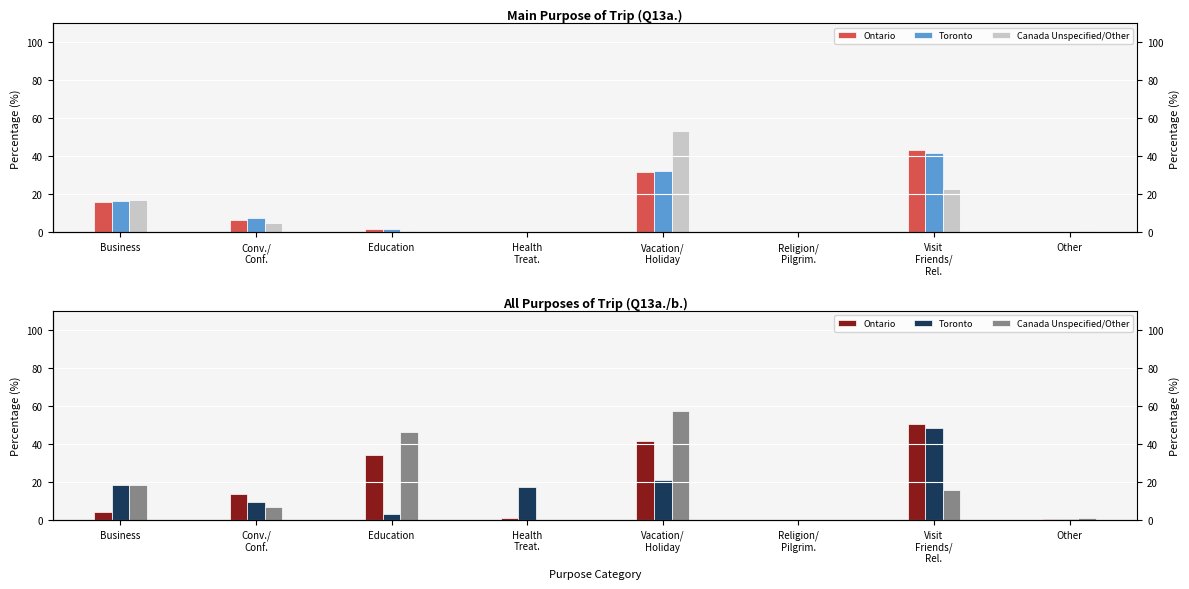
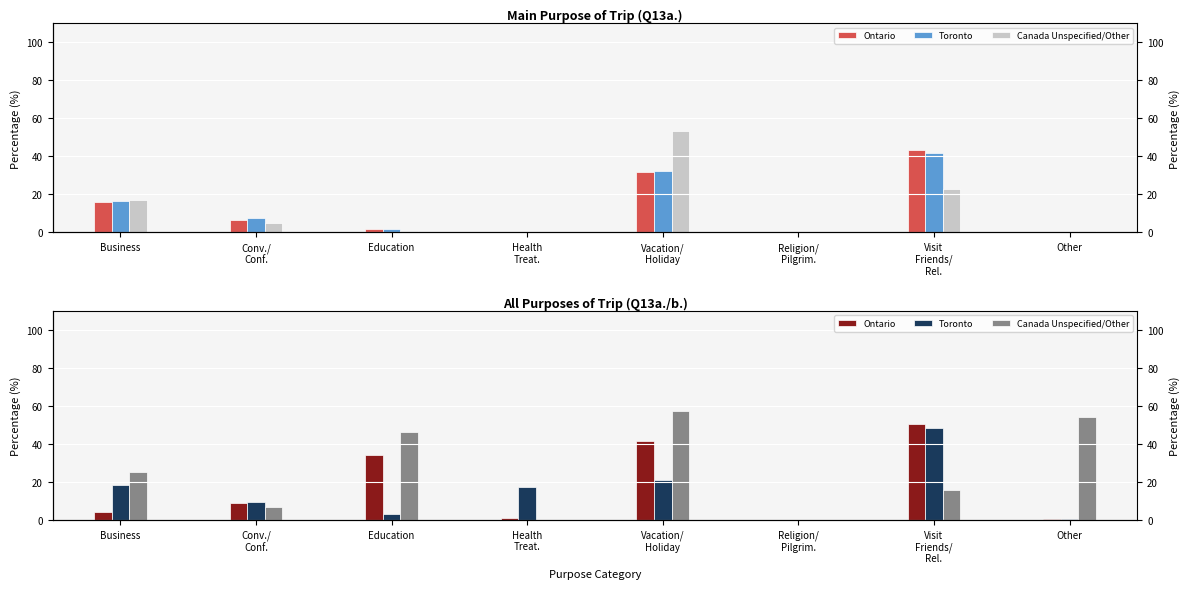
  {
    "All Purposes of Trip (Q13a./b.)": {
      "Ontario": {
        "Business": 4,
-       "Conv./ Conf.": 14,
+       "Conv./ Conf.": 9,
        "Education": 34,
        "Vacation/ Holiday": 41,
        "Visit Friends/ Rel.": 50
      },
      "Toronto": {
        "Business": 19,
        "Conv./ Conf.": 10,
        "Education": 3,
        "Health Treat.": 17,
        "Vacation/ Holiday": 21,
        "Visit Friends/ Rel.": 49
      },
      "Canada Unspecified/Other": {
-       "Business": 18,
+       "Business": 25,
        "Conv./ Conf.": 7,
        "Education": 47,
        "Vacation/ Holiday": 57,
        "Visit Friends/ Rel.": 16,
-       "Other": 1
+       "Other": 54
      }
    }
  }
